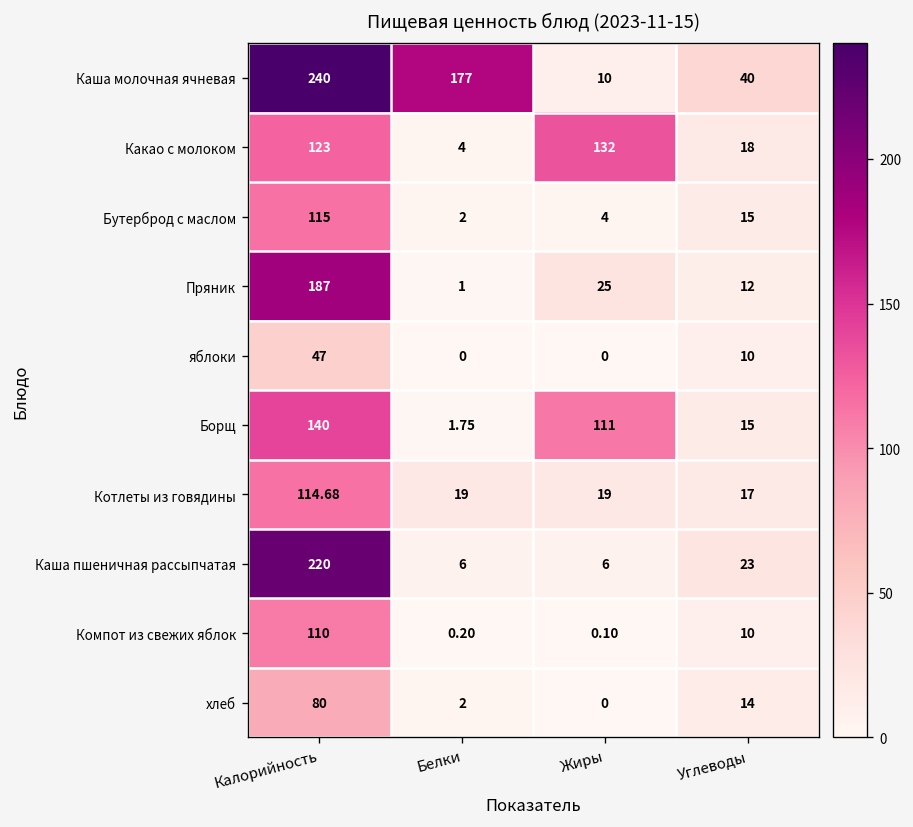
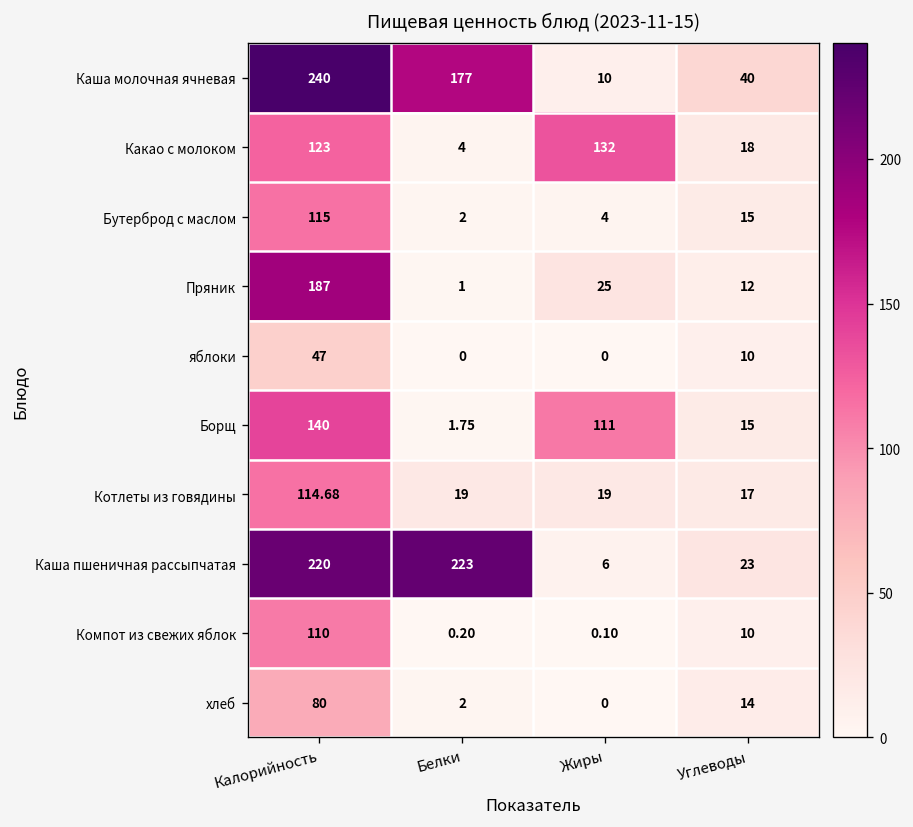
  {
    "Каша молочная ячневая": {
      "Калорийность": 240,
      "Белки": 177,
      "Жиры": 10,
      "Углеводы": 40
    },
    "Какао с молоком": {
      "Калорийность": 123,
      "Белки": 4,
      "Жиры": 132,
      "Углеводы": 18
    },
    "Бутерброд с маслом": {
      "Калорийность": 115,
      "Белки": 2,
      "Жиры": 4,
      "Углеводы": 15
    },
    "Пряник": {
      "Калорийность": 187,
      "Белки": 1,
      "Жиры": 25,
      "Углеводы": 12
    },
    "яблоки": {
      "Калорийность": 47,
      "Белки": 0,
      "Жиры": 0,
      "Углеводы": 10
    },
    "Борщ": {
      "Калорийность": 140,
      "Белки": 1.75,
      "Жиры": 111,
      "Углеводы": 15
    },
    "Котлеты из говядины": {
      "Калорийность": 114.68,
      "Белки": 19,
      "Жиры": 19,
      "Углеводы": 17
    },
    "Каша пшеничная рассыпчатая": {
      "Калорийность": 220,
-     "Белки": 6,
+     "Белки": 223,
      "Жиры": 6,
      "Углеводы": 23
    },
    "Компот из свежих яблок": {
      "Калорийность": 110,
      "Белки": 0.20,
      "Жиры": 0.10,
      "Углеводы": 10
    },
    "хлеб": {
      "Калорийность": 80,
      "Белки": 2,
      "Жиры": 0,
      "Углеводы": 14
    }
  }
